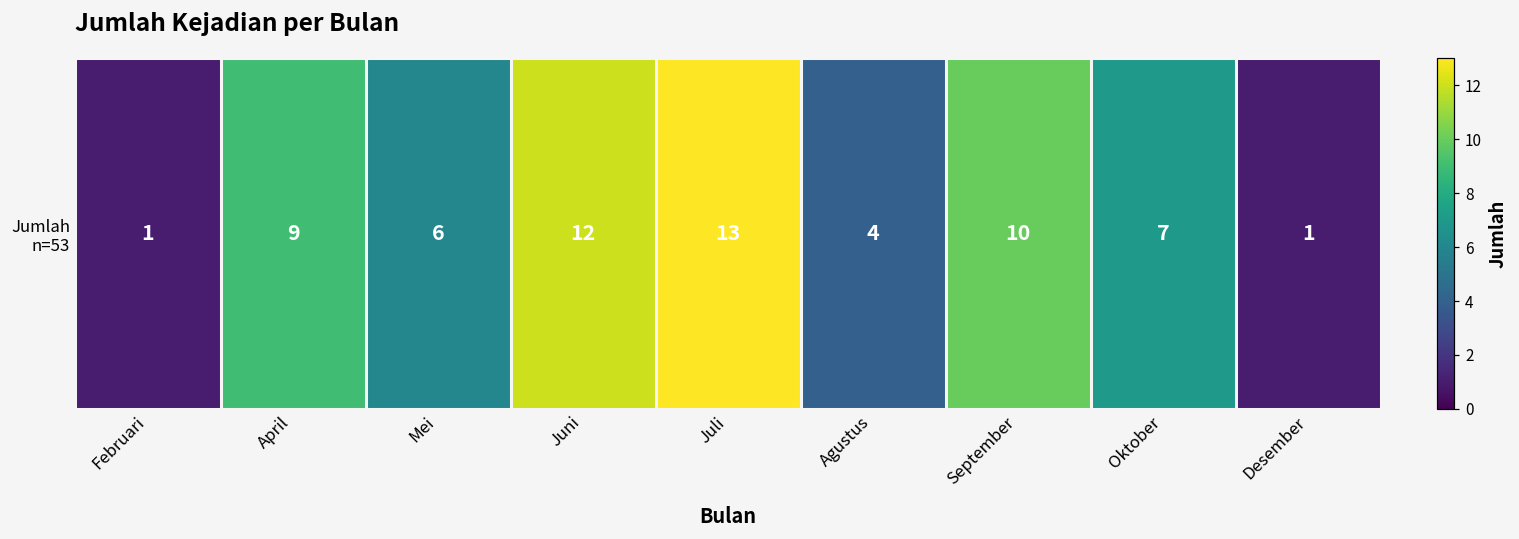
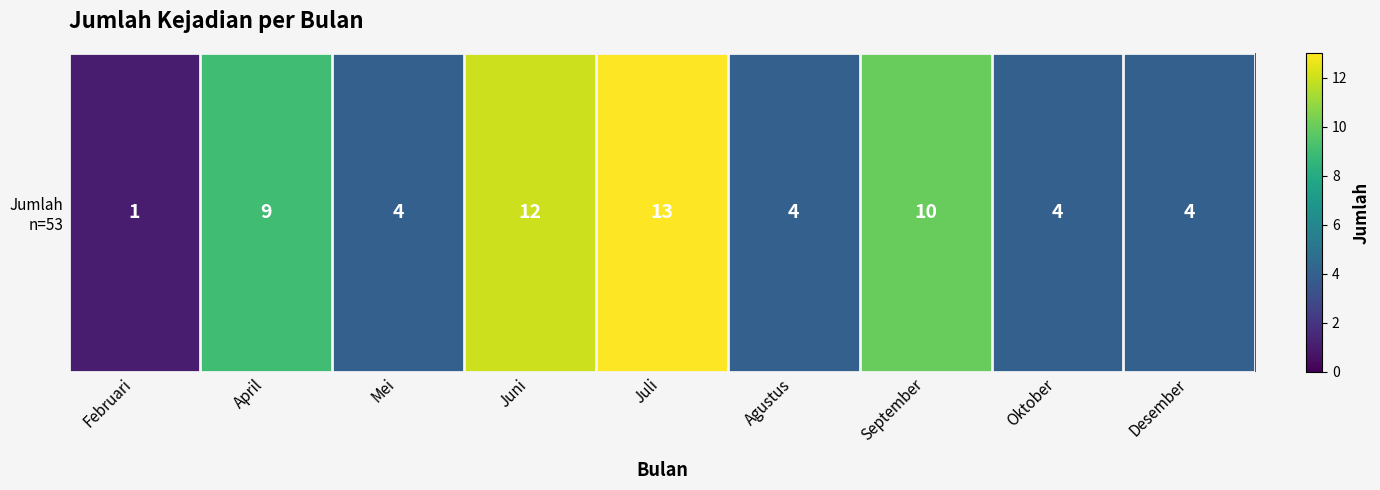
  {
    "Jumlah n=53": {
      "Februari": 1,
      "April": 9,
-     "Mei": 6,
+     "Mei": 4,
      "Juni": 12,
      "Juli": 13,
      "Agustus": 4,
      "September": 10,
-     "Oktober": 7,
-     "Desember": 1
+     "Oktober": 4,
+     "Desember": 4
    }
  }
